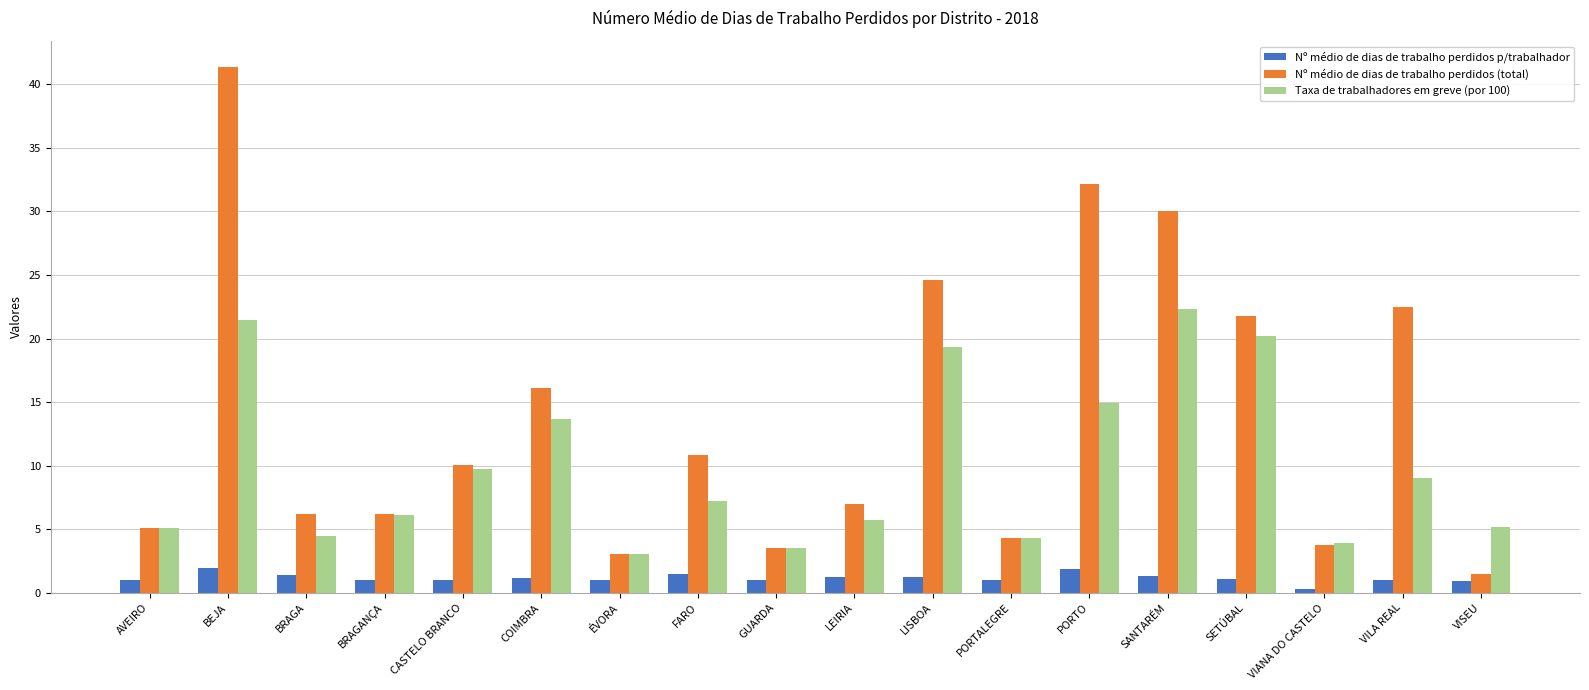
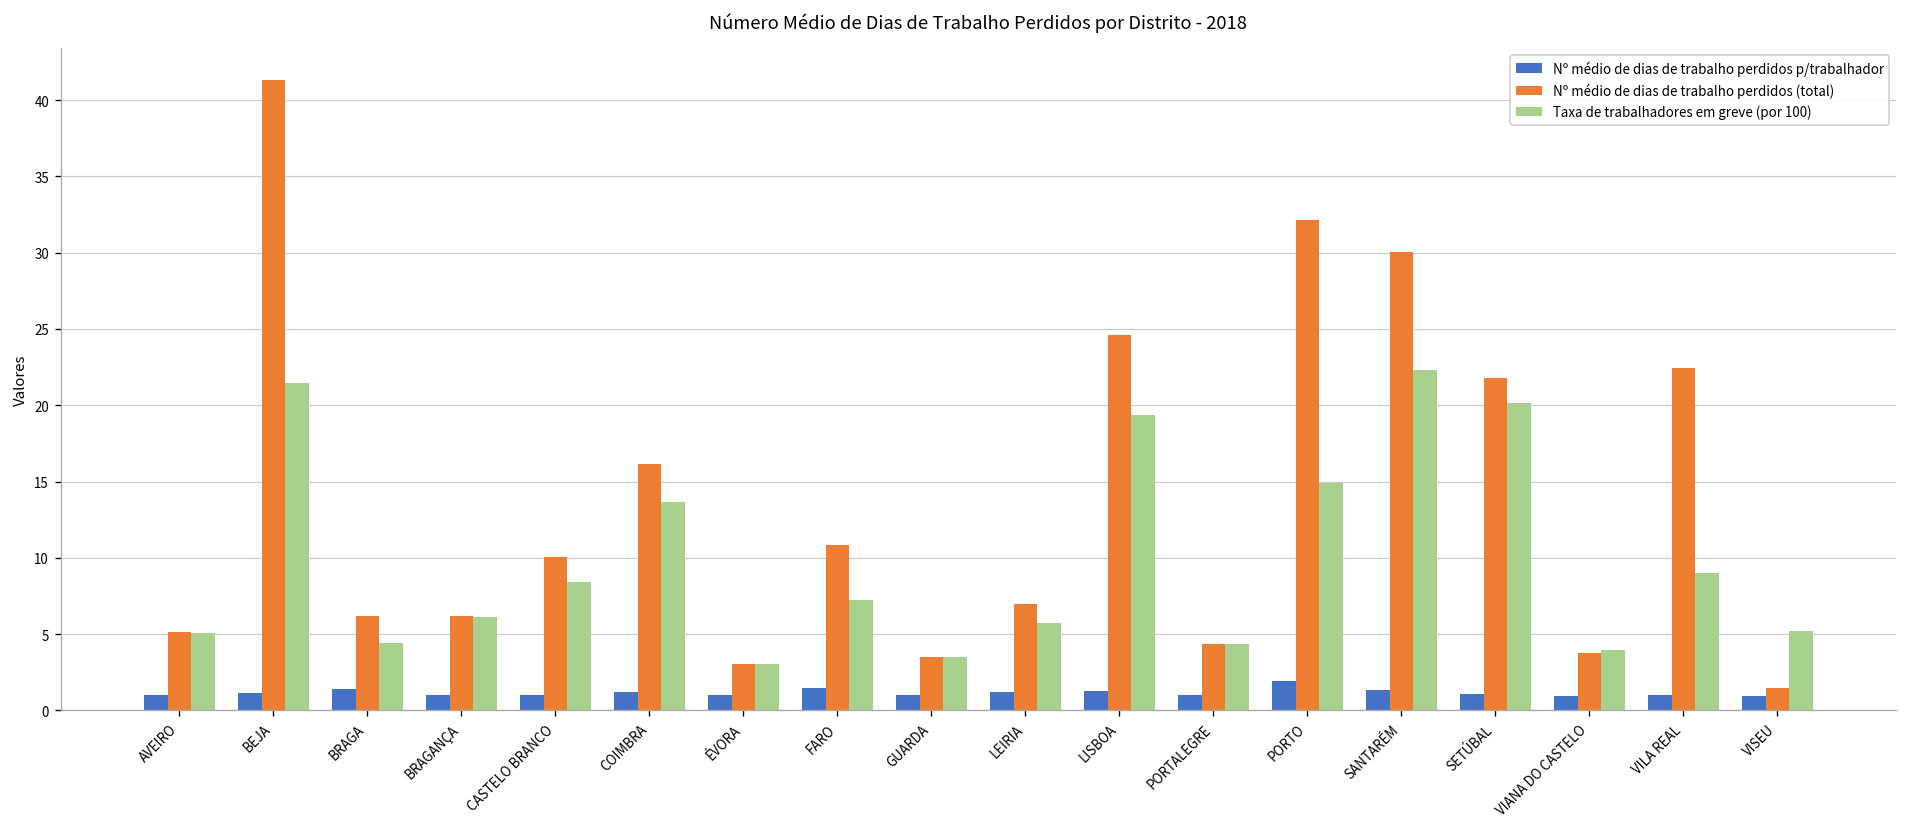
  {
    "Nº médio de dias de trabalho perdidos p/trabalhador": {
      "AVEIRO": 1.0,
-     "BEJA": 1.9,
+     "BEJA": 1.1,
      "BRAGA": 1.4,
      "BRAGANÇA": 1.0,
      "CASTELO BRANCO": 1.0,
      "COIMBRA": 1.2,
      "ÉVORA": 1.0,
      "FARO": 1.5,
      "GUARDA": 1.0,
      "LEIRIA": 1.2,
      "LISBOA": 1.3,
      "PORTALEGRE": 1.0,
      "PORTO": 1.9,
      "SANTARÉM": 1.3,
      "SETÚBAL": 1.1,
-     "VIANA DO CASTELO": 0.3,
+     "VIANA DO CASTELO": 1.0,
      "VILA REAL": 1.0,
      "VISEU": 0.9
    },
    "Nº médio de dias de trabalho perdidos (total)": {
      "AVEIRO": 5.1,
      "BEJA": 41.3,
      "BRAGA": 6.2,
      "BRAGANÇA": 6.2,
      "CASTELO BRANCO": 10.0,
      "COIMBRA": 16.1,
      "ÉVORA": 3.0,
      "FARO": 10.8,
      "GUARDA": 3.5,
      "LEIRIA": 7.0,
      "LISBOA": 24.6,
      "PORTALEGRE": 4.3,
      "PORTO": 32.1,
      "SANTARÉM": 30.1,
      "SETÚBAL": 21.8,
      "VIANA DO CASTELO": 3.8,
      "VILA REAL": 22.5,
      "VISEU": 1.5
    },
    "Taxa de trabalhadores em greve (por 100)": {
      "AVEIRO": 5.1,
      "BEJA": 21.4,
      "BRAGA": 4.4,
      "BRAGANÇA": 6.1,
-     "CASTELO BRANCO": 9.8,
+     "CASTELO BRANCO": 8.4,
      "COIMBRA": 13.7,
      "ÉVORA": 3.0,
      "FARO": 7.2,
      "GUARDA": 3.5,
      "LEIRIA": 5.8,
      "LISBOA": 19.4,
      "PORTALEGRE": 4.3,
      "PORTO": 14.9,
      "SANTARÉM": 22.3,
      "SETÚBAL": 20.2,
      "VIANA DO CASTELO": 3.9,
      "VILA REAL": 9.0,
      "VISEU": 5.2
    }
  }
